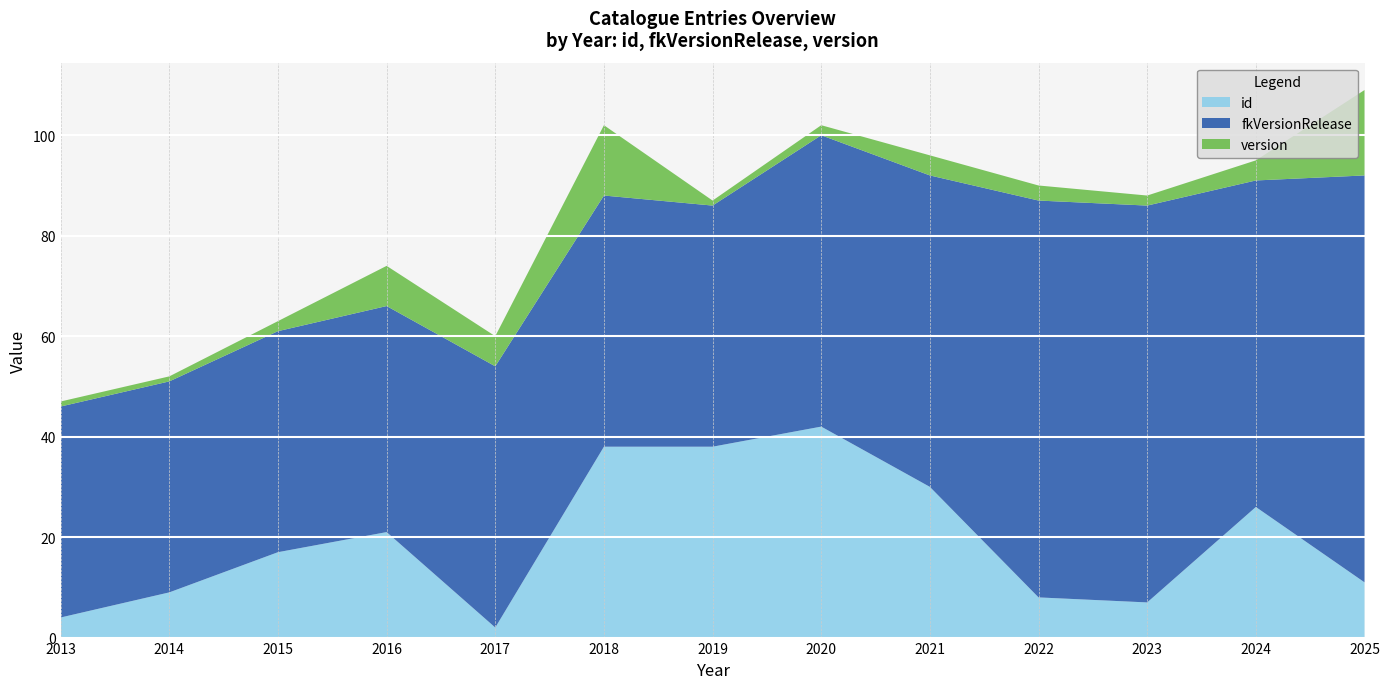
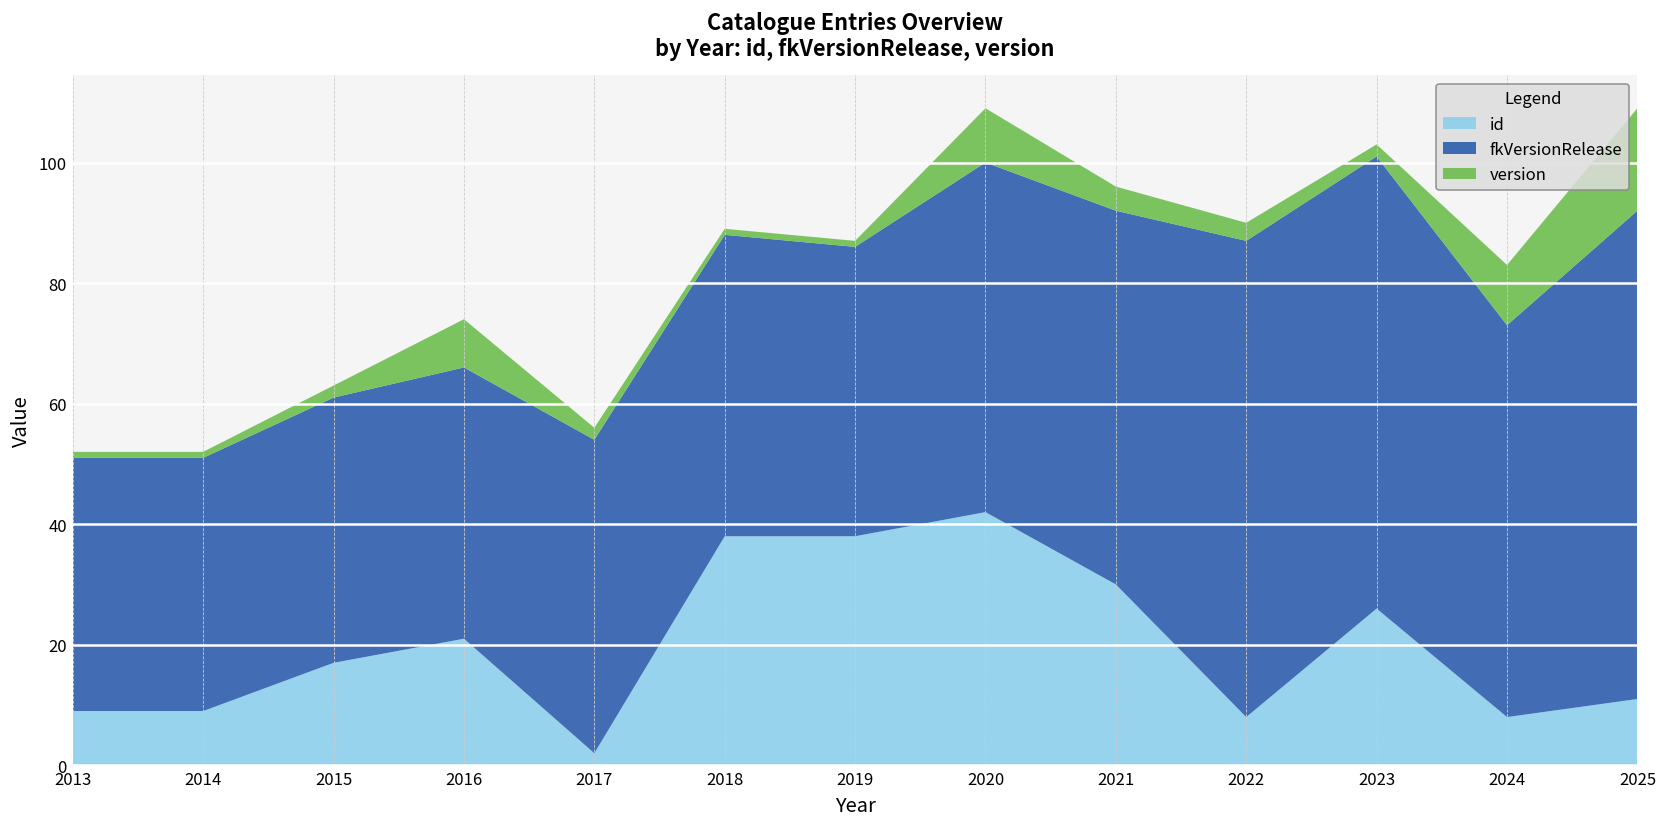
  {
    "id": {
-     "2013": 4,
+     "2013": 9,
      "2014": 9,
      "2015": 17,
      "2016": 21,
      "2017": 2,
      "2018": 38,
      "2019": 38,
      "2020": 42,
      "2021": 30,
      "2022": 8,
-     "2023": 7,
-     "2024": 26,
+     "2023": 26,
+     "2024": 8,
      "2025": 11
    },
    "fkVersionRelease": {
      "2013": 42,
      "2014": 42,
      "2015": 44,
      "2016": 45,
      "2017": 52,
      "2018": 50,
      "2019": 48,
      "2020": 58,
      "2021": 62,
      "2022": 79,
-     "2023": 79,
+     "2023": 75,
      "2024": 65,
      "2025": 81
    },
    "version": {
      "2013": 1,
      "2014": 1,
      "2015": 2,
      "2016": 8,
-     "2017": 6,
-     "2018": 14,
+     "2017": 2,
+     "2018": 1,
      "2019": 1,
-     "2020": 2,
+     "2020": 9,
      "2021": 4,
      "2022": 3,
      "2023": 2,
-     "2024": 4,
+     "2024": 10,
      "2025": 17
    }
  }
